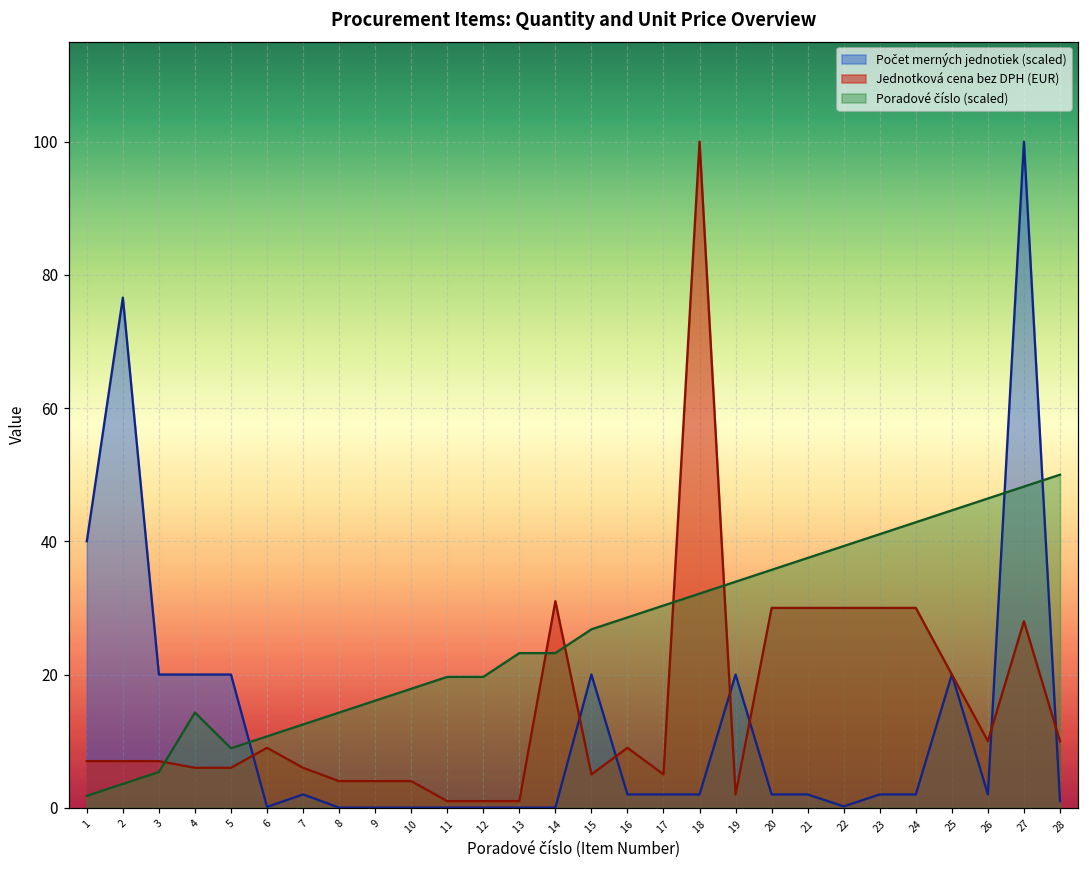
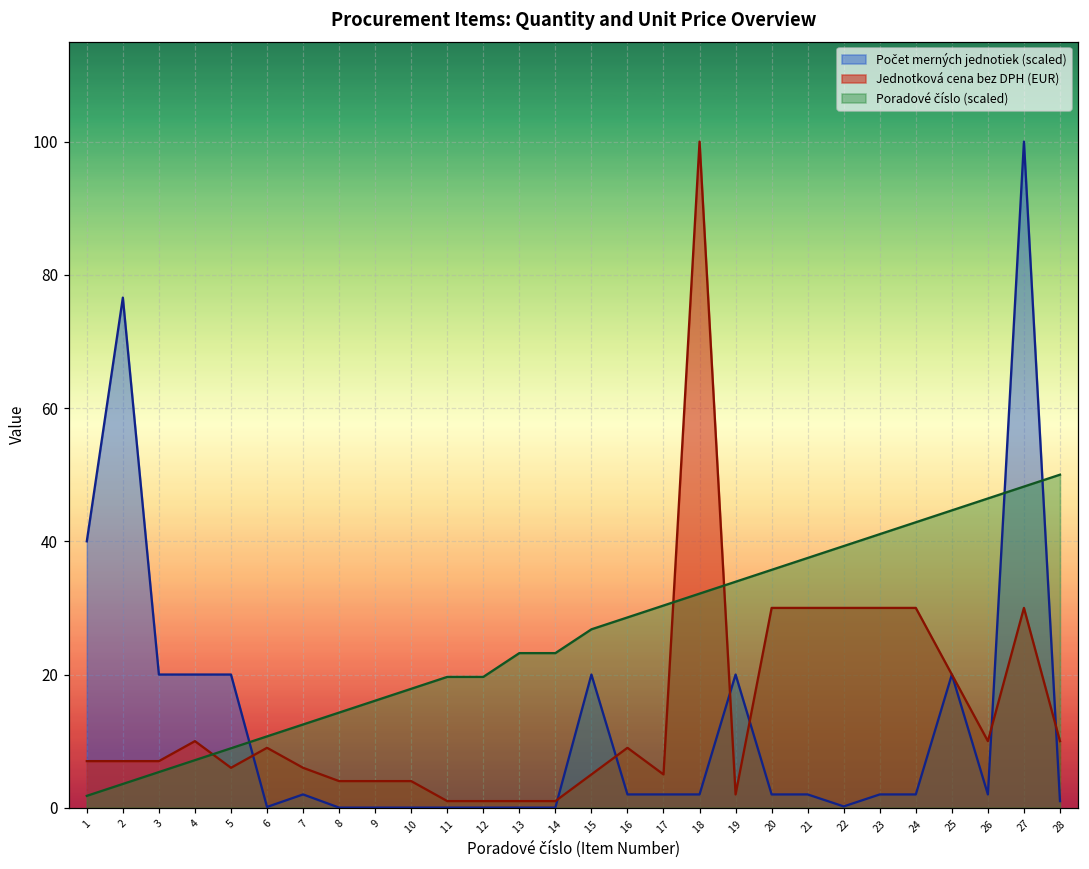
  {
    "Počet merných jednotiek (scaled)": {
      "1": 40,
      "2": 77,
      "3": 20,
      "4": 20,
      "5": 20,
      "6": 0,
      "7": 2,
      "8": 0,
      "9": 0,
      "10": 0,
      "11": 0,
      "12": 0,
      "13": 0,
      "14": 0,
      "15": 20,
      "16": 2,
      "17": 2,
      "18": 2,
      "19": 20,
      "20": 2,
      "21": 2,
      "22": 0,
      "23": 2,
      "24": 2,
      "26": 2,
      "27": 100,
      "28": 1
    },
    "Jednotková cena bez DPH (EUR)": {
      "1": 7,
      "2": 7,
      "3": 7,
-     "4": 6,
+     "4": 10,
      "5": 6,
      "6": 9,
      "7": 6,
      "8": 4,
      "9": 4,
      "10": 4,
      "11": 1,
      "12": 1,
      "13": 1,
-     "14": 31,
+     "14": 1,
      "15": 5,
      "16": 9,
      "17": 5,
      "18": 100,
      "19": 2,
      "20": 30,
      "21": 30,
      "22": 30,
      "23": 30,
      "24": 30,
      "26": 10,
-     "27": 28,
+     "27": 30,
      "28": 10
    },
    "Poradové číslo (scaled)": {
      "1": 2,
      "2": 4,
      "3": 5,
-     "4": 14,
+     "4": 7,
      "5": 9,
      "6": 11,
      "7": 13,
      "8": 14,
      "9": 16,
      "10": 18,
      "11": 20,
      "12": 20,
      "13": 23,
      "14": 23,
      "15": 27,
      "16": 29,
      "17": 30,
      "18": 32,
      "19": 34,
      "20": 36,
      "21": 38,
      "22": 39,
      "23": 41,
      "24": 43,
      "25": 45,
      "26": 46,
      "27": 48,
      "28": 50
    }
  }
